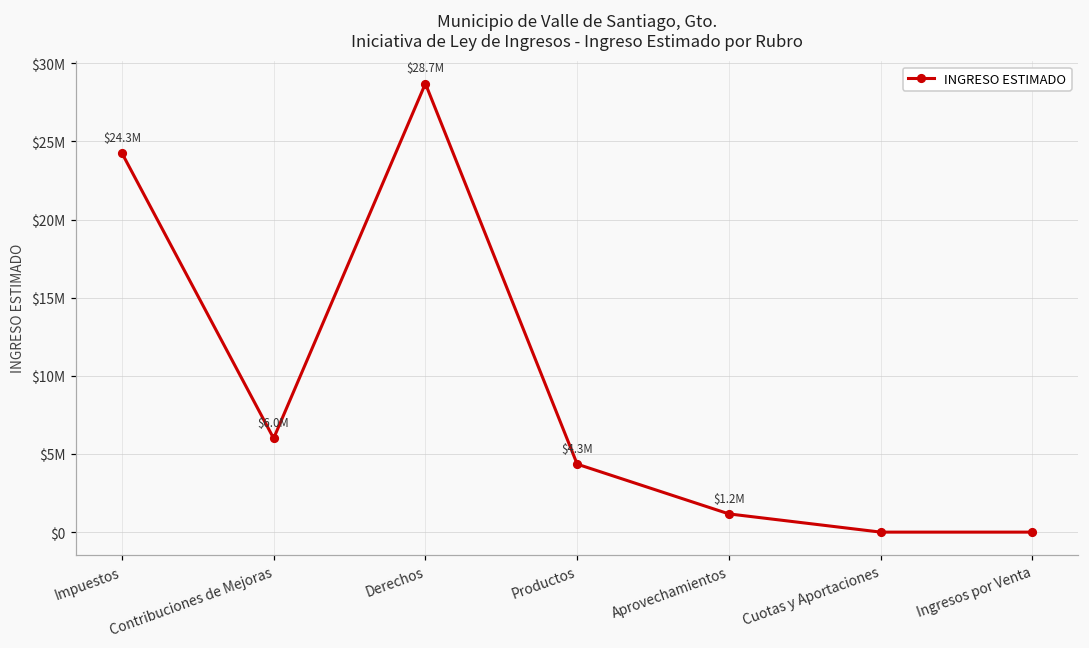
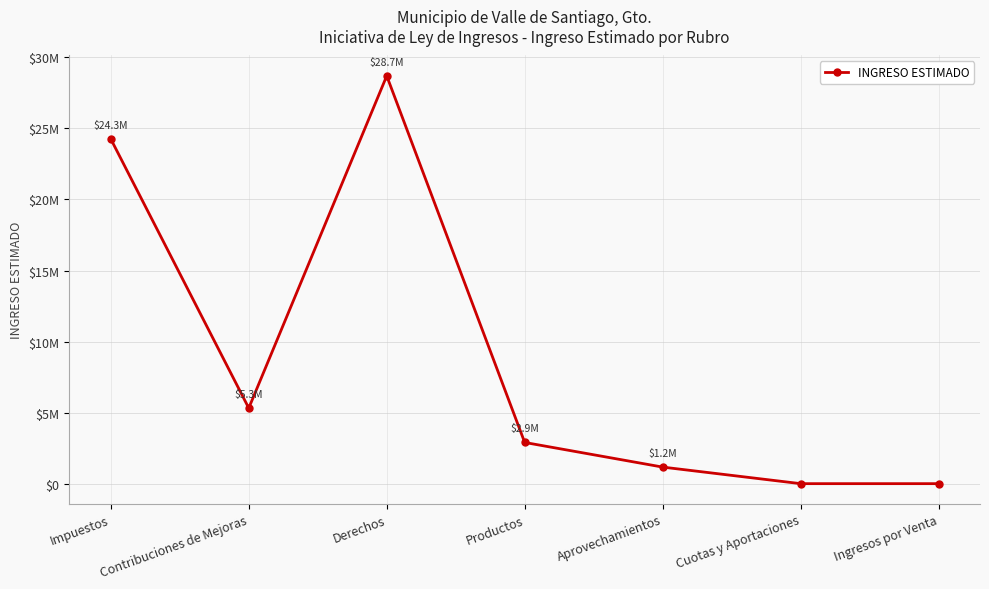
  {
    "Impuestos": "$24.3M",
-   "Contribuciones de Mejoras": "$6.0M",
+   "Contribuciones de Mejoras": "$5.3M",
    "Derechos": "$28.7M",
-   "Productos": "$4.3M",
+   "Productos": "$2.9M",
    "Aprovechamientos": "$1.2M"
  }
